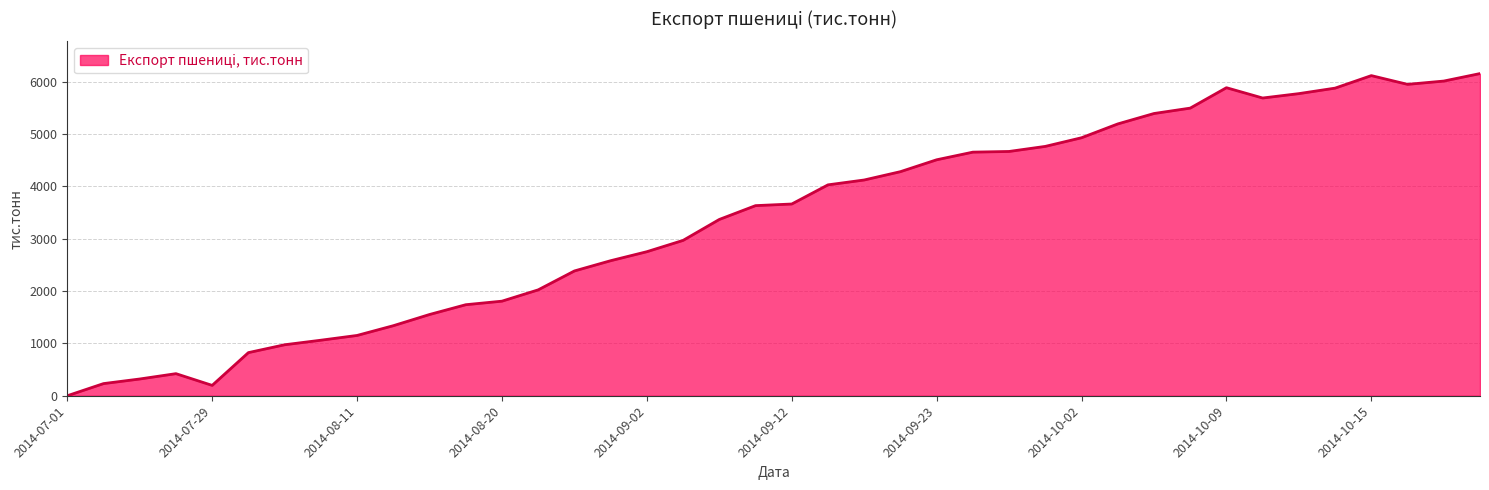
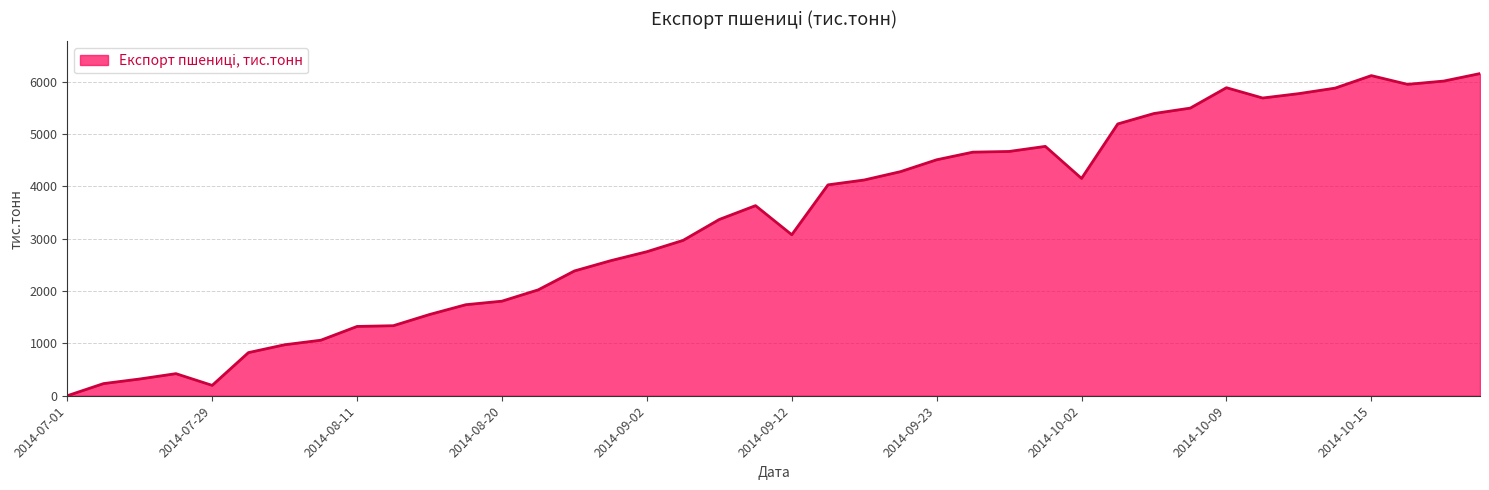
  {
    "2014-07-01": 0,
    "2014-07-29": 200,
-   "2014-08-11": 1200,
+   "2014-08-11": 1300,
    "2014-08-20": 1800,
    "2014-09-02": 2800,
-   "2014-09-12": 3700,
+   "2014-09-12": 3100,
    "2014-09-23": 4500,
-   "2014-10-02": 4900,
+   "2014-10-02": 4200,
    "2014-10-09": 5900,
    "2014-10-15": 6100
  }
